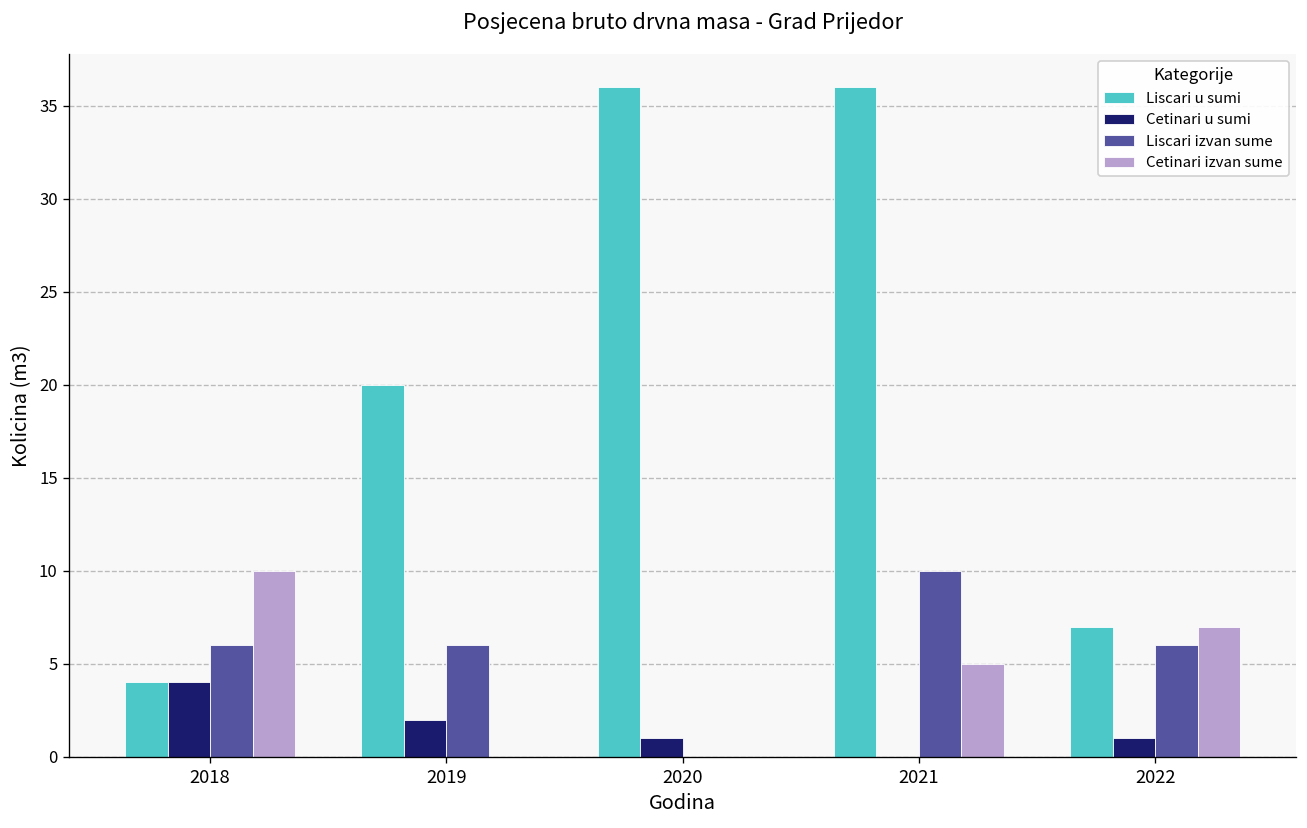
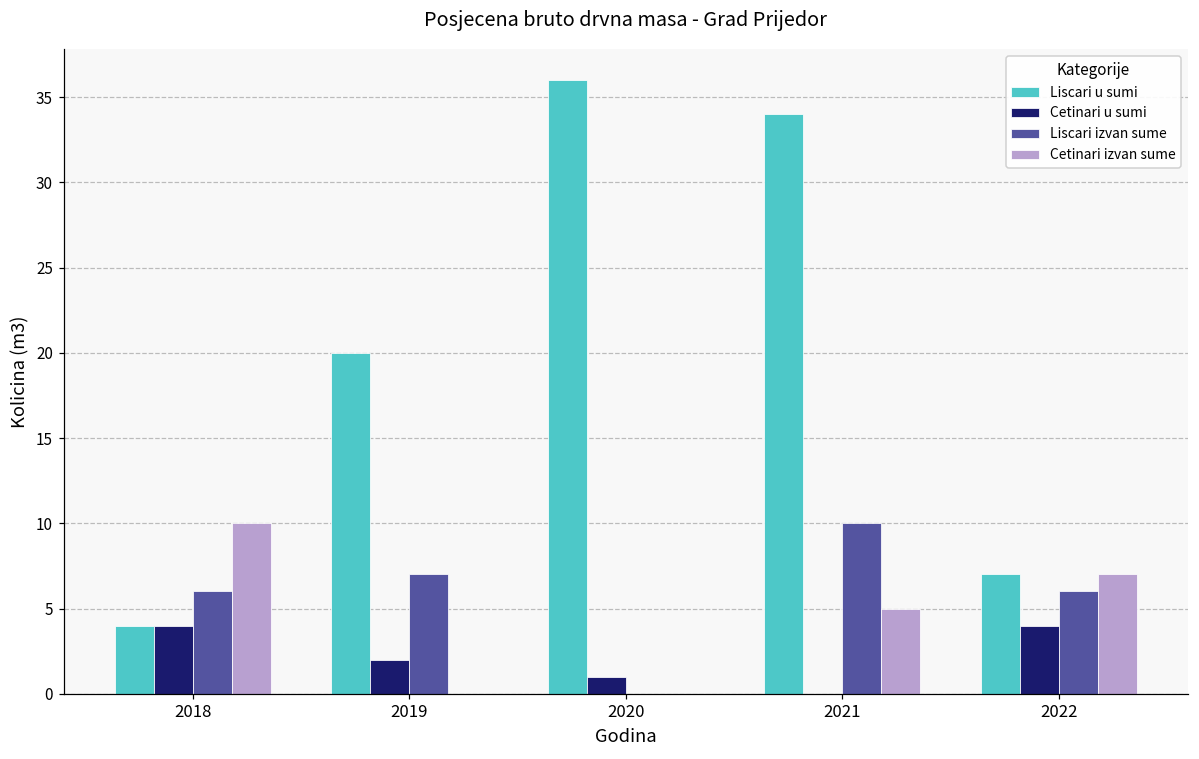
  {
    "Liscari u sumi": {
      "2018": 4,
      "2019": 20,
      "2020": 36,
-     "2021": 36,
+     "2021": 34,
      "2022": 7
    },
    "Cetinari u sumi": {
      "2018": 4,
      "2019": 2,
      "2020": 1,
      "2021": 0,
-     "2022": 1
+     "2022": 4
    },
    "Liscari izvan sume": {
      "2018": 6,
-     "2019": 6,
+     "2019": 7,
      "2020": 0,
      "2021": 10,
      "2022": 6
    },
    "Cetinari izvan sume": {
      "2018": 10,
      "2019": 0,
      "2020": 0,
      "2021": 5,
      "2022": 7
    }
  }
